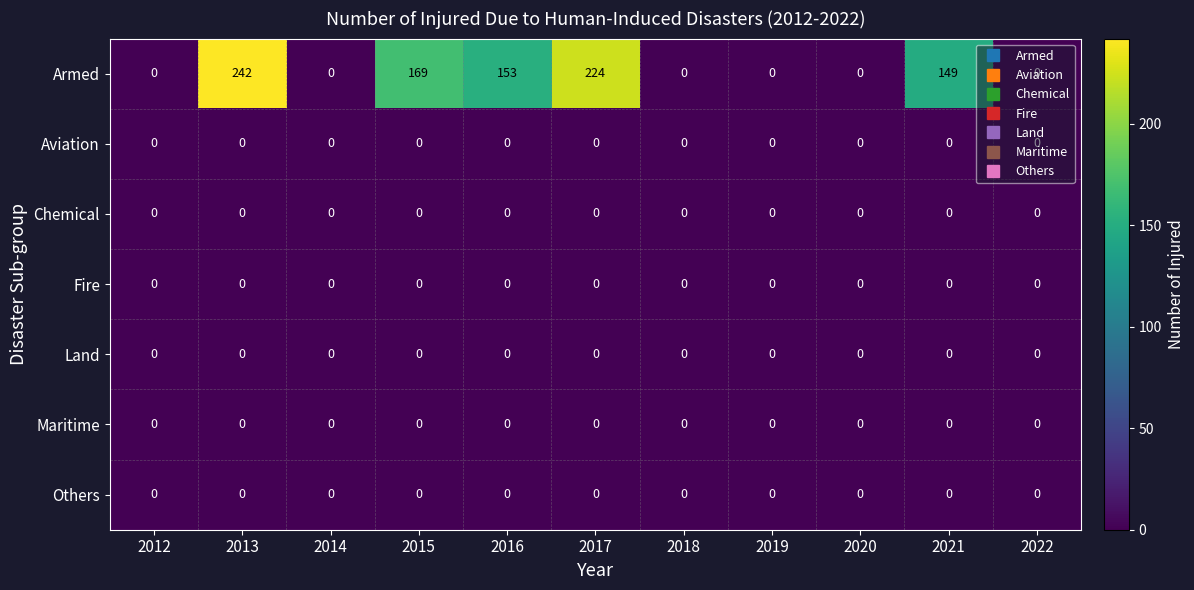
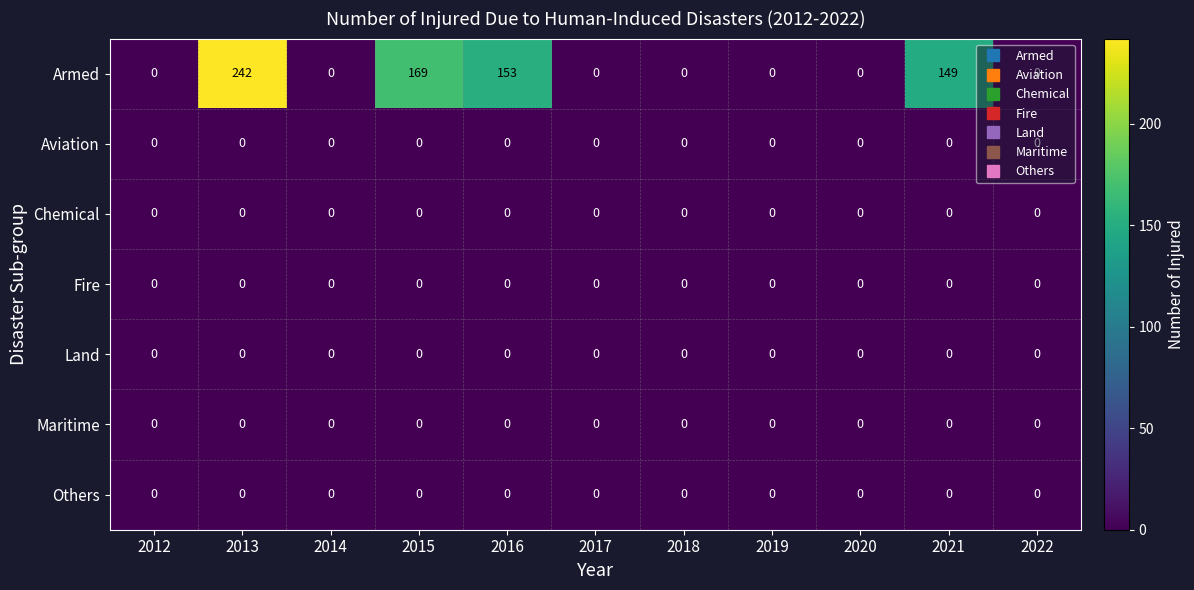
  {
    "Armed": {
      "2012": 0,
      "2013": 242,
      "2014": 0,
      "2015": 169,
      "2016": 153,
-     "2017": 224,
+     "2017": 0,
      "2018": 0,
      "2019": 0,
      "2020": 0,
      "2021": 149
    },
    "Aviation": {
      "2012": 0,
      "2013": 0,
      "2014": 0,
      "2015": 0,
      "2016": 0,
      "2017": 0,
      "2018": 0,
      "2019": 0,
      "2020": 0,
      "2021": 0
    },
    "Chemical": {
      "2012": 0,
      "2013": 0,
      "2014": 0,
      "2015": 0,
      "2016": 0,
      "2017": 0,
      "2018": 0,
      "2019": 0,
      "2020": 0,
      "2021": 0,
      "2022": 0
    },
    "Fire": {
      "2012": 0,
      "2013": 0,
      "2014": 0,
      "2015": 0,
      "2016": 0,
      "2017": 0,
      "2018": 0,
      "2019": 0,
      "2020": 0,
      "2021": 0,
      "2022": 0
    },
    "Land": {
      "2012": 0,
      "2013": 0,
      "2014": 0,
      "2015": 0,
      "2016": 0,
      "2017": 0,
      "2018": 0,
      "2019": 0,
      "2020": 0,
      "2021": 0,
      "2022": 0
    },
    "Maritime": {
      "2012": 0,
      "2013": 0,
      "2014": 0,
      "2015": 0,
      "2016": 0,
      "2017": 0,
      "2018": 0,
      "2019": 0,
      "2020": 0,
      "2021": 0,
      "2022": 0
    },
    "Others": {
      "2012": 0,
      "2013": 0,
      "2014": 0,
      "2015": 0,
      "2016": 0,
      "2017": 0,
      "2018": 0,
      "2019": 0,
      "2020": 0,
      "2021": 0,
      "2022": 0
    }
  }
